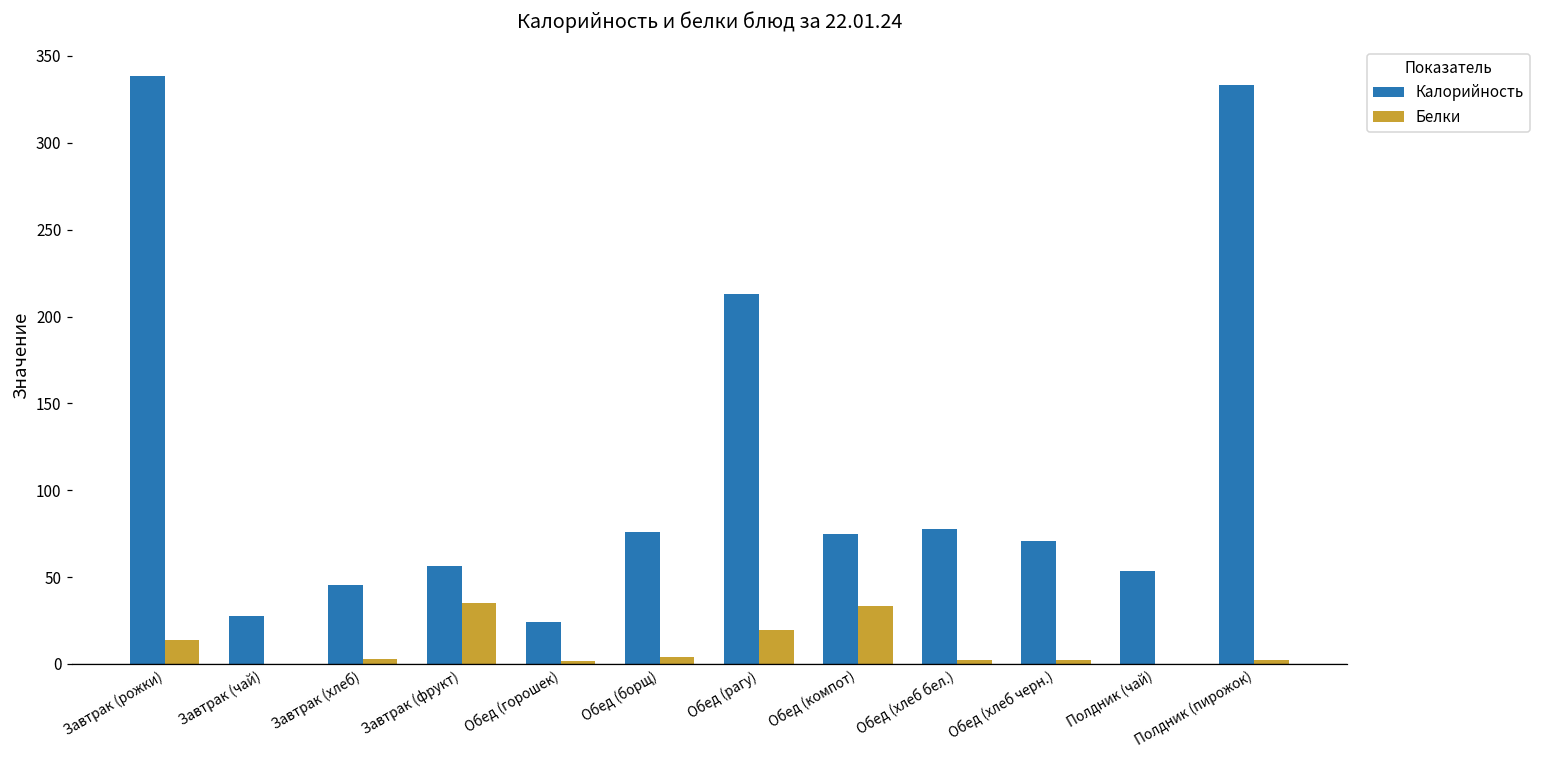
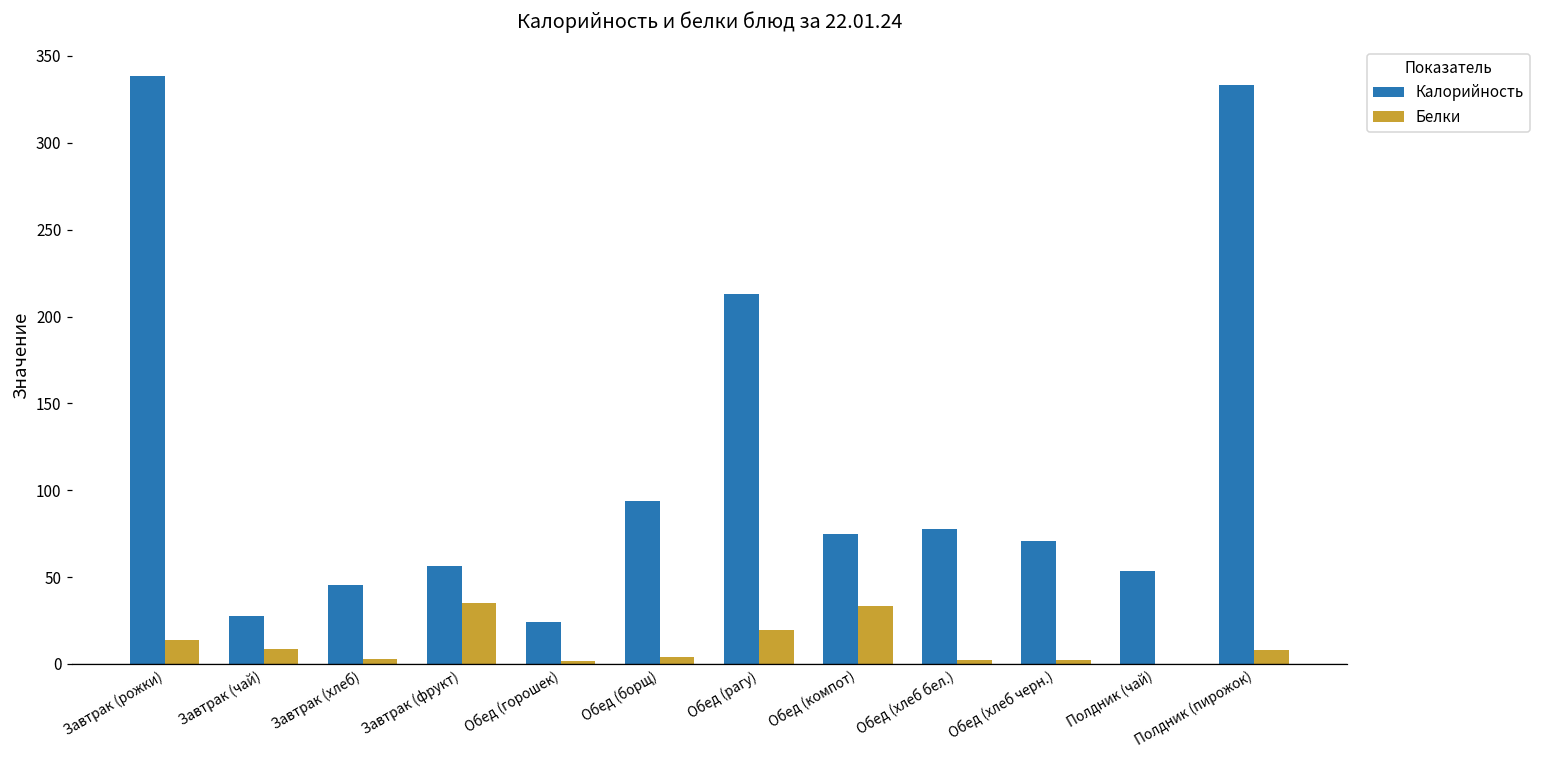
  {
    "Калорийность": {
      "Завтрак (рожки)": 339,
      "Завтрак (чай)": 28,
      "Завтрак (хлеб)": 45,
      "Завтрак (фрукт)": 56,
      "Обед (горошек)": 24,
-     "Обед (борщ)": 76,
+     "Обед (борщ)": 94,
      "Обед (рагу)": 213,
      "Обед (компот)": 75,
      "Обед (хлеб бел.)": 78,
      "Обед (хлеб черн.)": 71,
      "Полдник (чай)": 53,
      "Полдник (пирожок)": 333
    },
    "Белки": {
      "Завтрак (рожки)": 14,
-     "Завтрак (чай)": 0,
+     "Завтрак (чай)": 9,
      "Завтрак (хлеб)": 3,
      "Завтрак (фрукт)": 35,
      "Обед (горошек)": 2,
      "Обед (борщ)": 4,
      "Обед (рагу)": 19,
      "Обед (компот)": 33,
      "Обед (хлеб бел.)": 3,
      "Обед (хлеб черн.)": 2,
-     "Полдник (пирожок)": 3
+     "Полдник (пирожок)": 8
    }
  }
